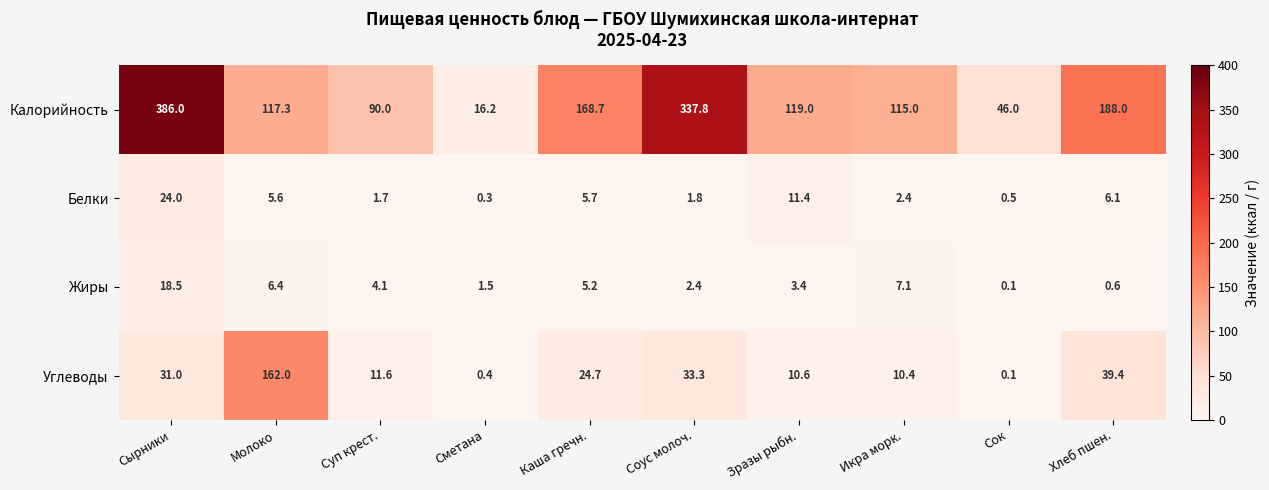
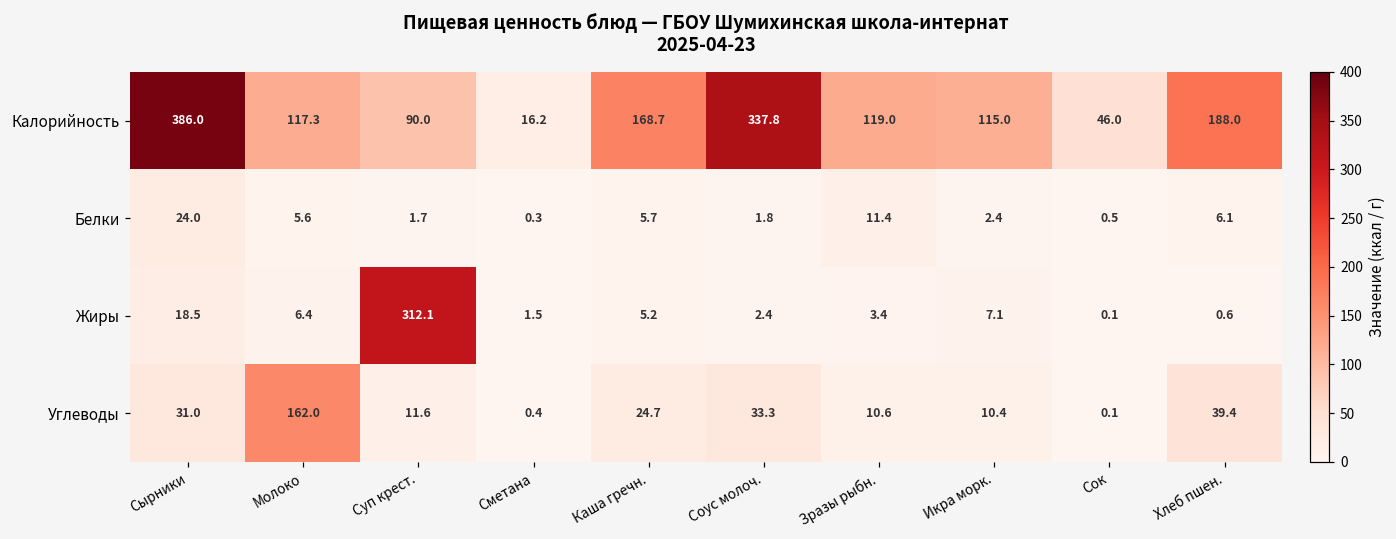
  {
    "Калорийность": {
      "Сырники": 386.0,
      "Молоко": 117.3,
      "Суп крест.": 90.0,
      "Сметана": 16.2,
      "Каша гречн.": 168.7,
      "Соус молоч.": 337.8,
      "Зразы рыбн.": 119.0,
      "Икра морк.": 115.0,
      "Сок": 46.0,
      "Хлеб пшен.": 188.0
    },
    "Белки": {
      "Сырники": 24.0,
      "Молоко": 5.6,
      "Суп крест.": 1.7,
      "Сметана": 0.3,
      "Каша гречн.": 5.7,
      "Соус молоч.": 1.8,
      "Зразы рыбн.": 11.4,
      "Икра морк.": 2.4,
      "Сок": 0.5,
      "Хлеб пшен.": 6.1
    },
    "Жиры": {
      "Сырники": 18.5,
      "Молоко": 6.4,
-     "Суп крест.": 4.1,
+     "Суп крест.": 312.1,
      "Сметана": 1.5,
      "Каша гречн.": 5.2,
      "Соус молоч.": 2.4,
      "Зразы рыбн.": 3.4,
      "Икра морк.": 7.1,
      "Сок": 0.1,
      "Хлеб пшен.": 0.6
    },
    "Углеводы": {
      "Сырники": 31.0,
      "Молоко": 162.0,
      "Суп крест.": 11.6,
      "Сметана": 0.4,
      "Каша гречн.": 24.7,
      "Соус молоч.": 33.3,
      "Зразы рыбн.": 10.6,
      "Икра морк.": 10.4,
      "Сок": 0.1,
      "Хлеб пшен.": 39.4
    }
  }
